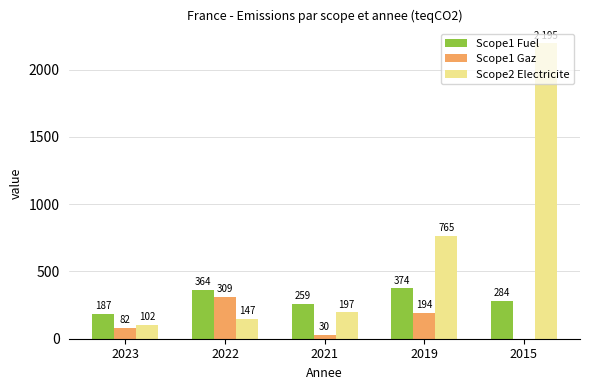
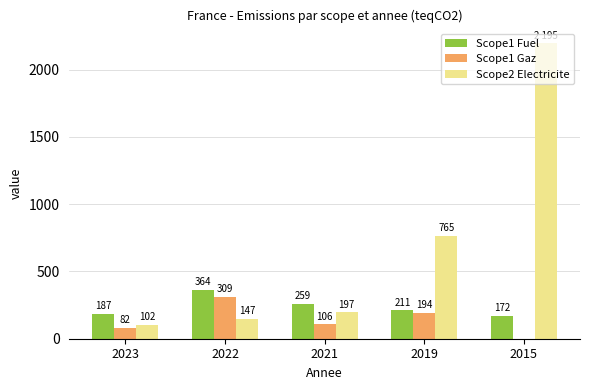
  {
    "Scope1 Fuel": {
      "2023": 187,
      "2022": 364,
      "2021": 259,
-     "2019": 374,
-     "2015": 284
+     "2019": 211,
+     "2015": 172
    },
    "Scope1 Gaz": {
      "2023": 82,
      "2022": 309,
-     "2021": 30,
+     "2021": 106,
      "2019": 194
    },
    "Scope2 Electricite": {
      "2023": 102,
      "2022": 147,
      "2021": 197,
      "2019": 765
    }
  }
